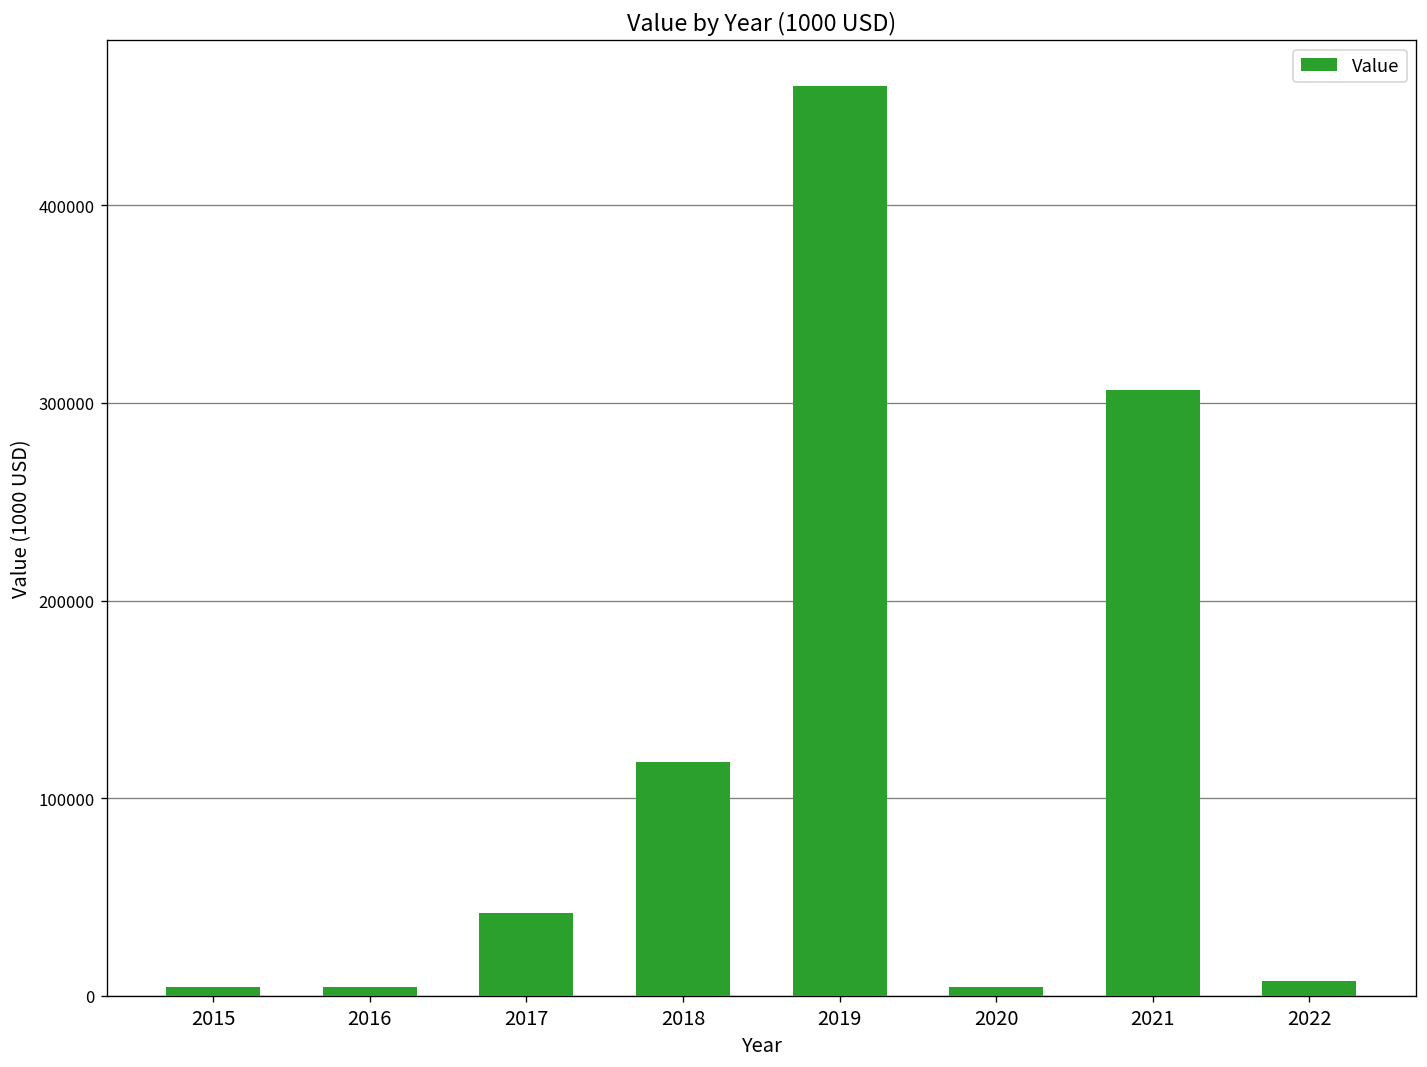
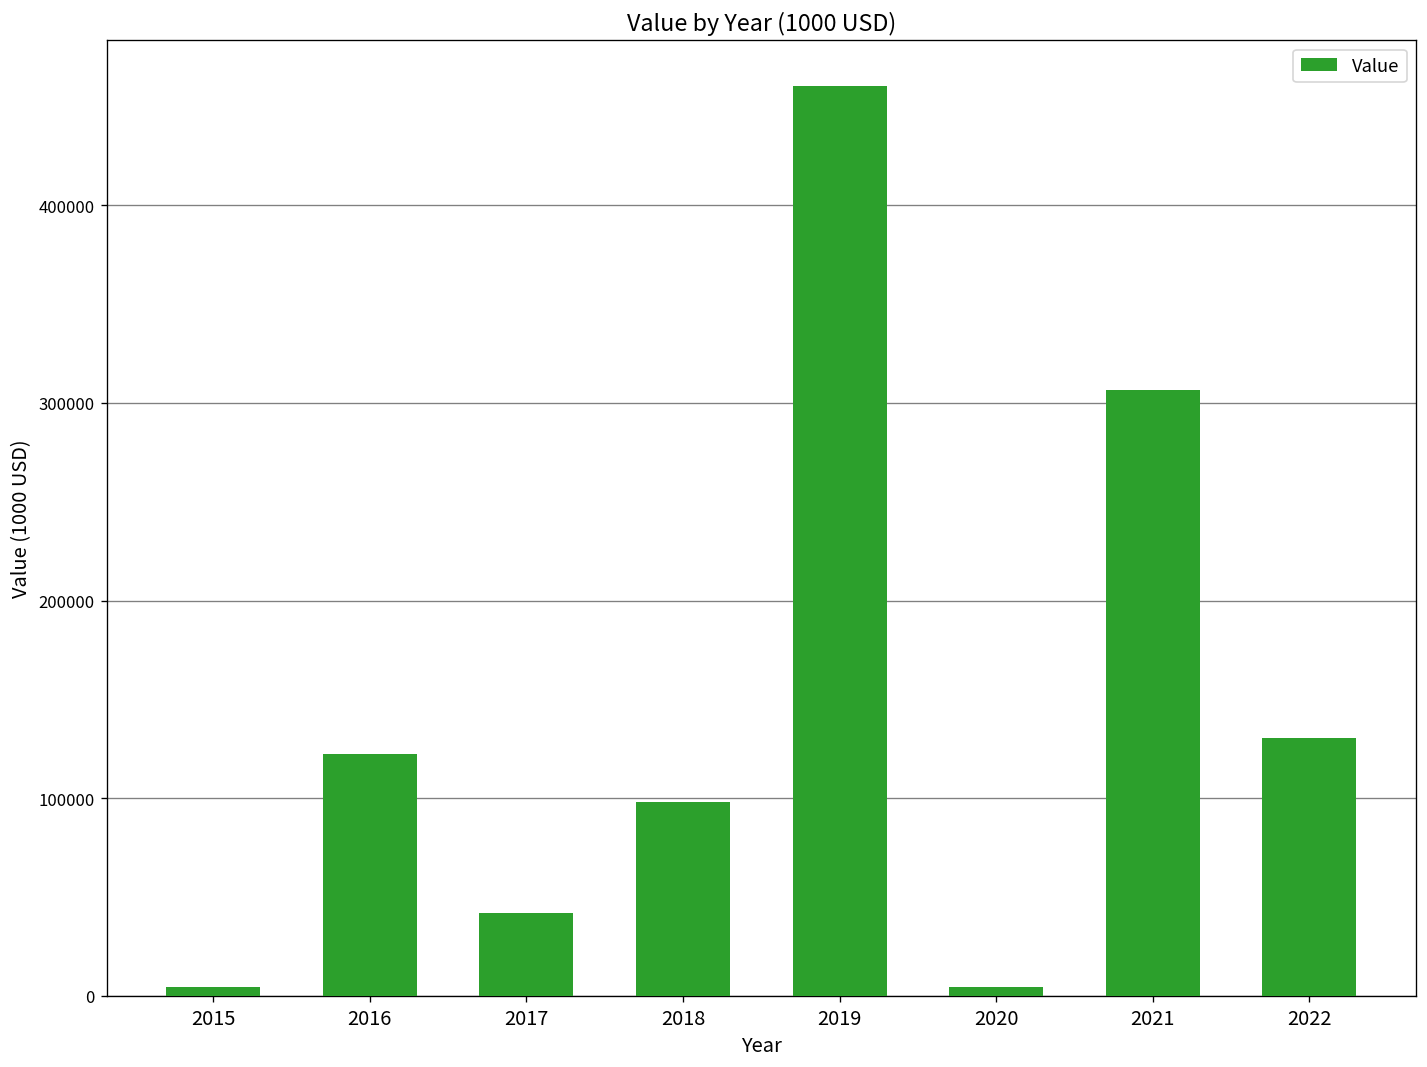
  {
    "2015": 4000,
-   "2016": 5000,
+   "2016": 122000,
    "2017": 42000,
-   "2018": 118000,
+   "2018": 98000,
    "2019": 460000,
    "2020": 5000,
    "2021": 307000,
-   "2022": 8000
+   "2022": 130000
  }
